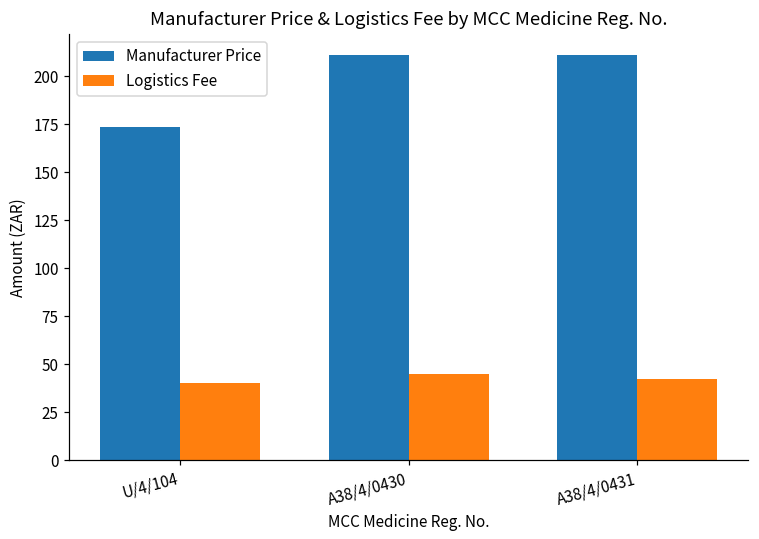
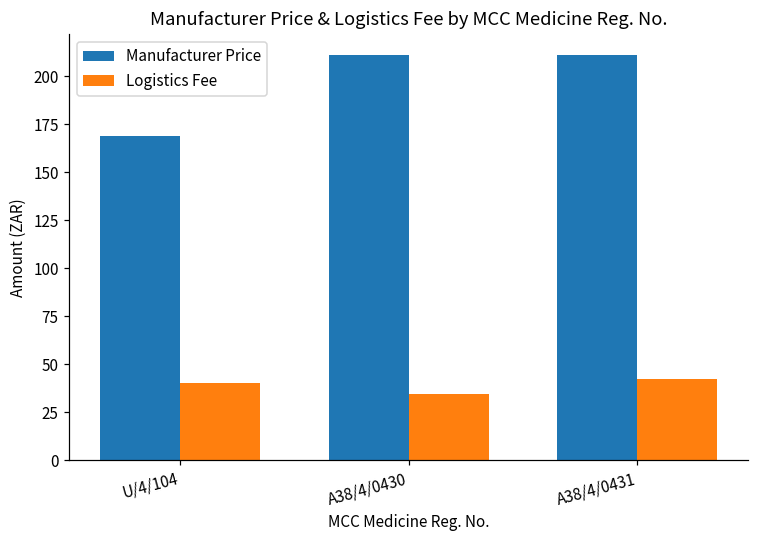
  {
    "Manufacturer Price": {
-     "U/4/104": 174,
+     "U/4/104": 169,
      "A38/4/0430": 211,
      "A38/4/0431": 211
    },
    "Logistics Fee": {
      "U/4/104": 40,
-     "A38/4/0430": 45,
+     "A38/4/0430": 35,
      "A38/4/0431": 42
    }
  }
